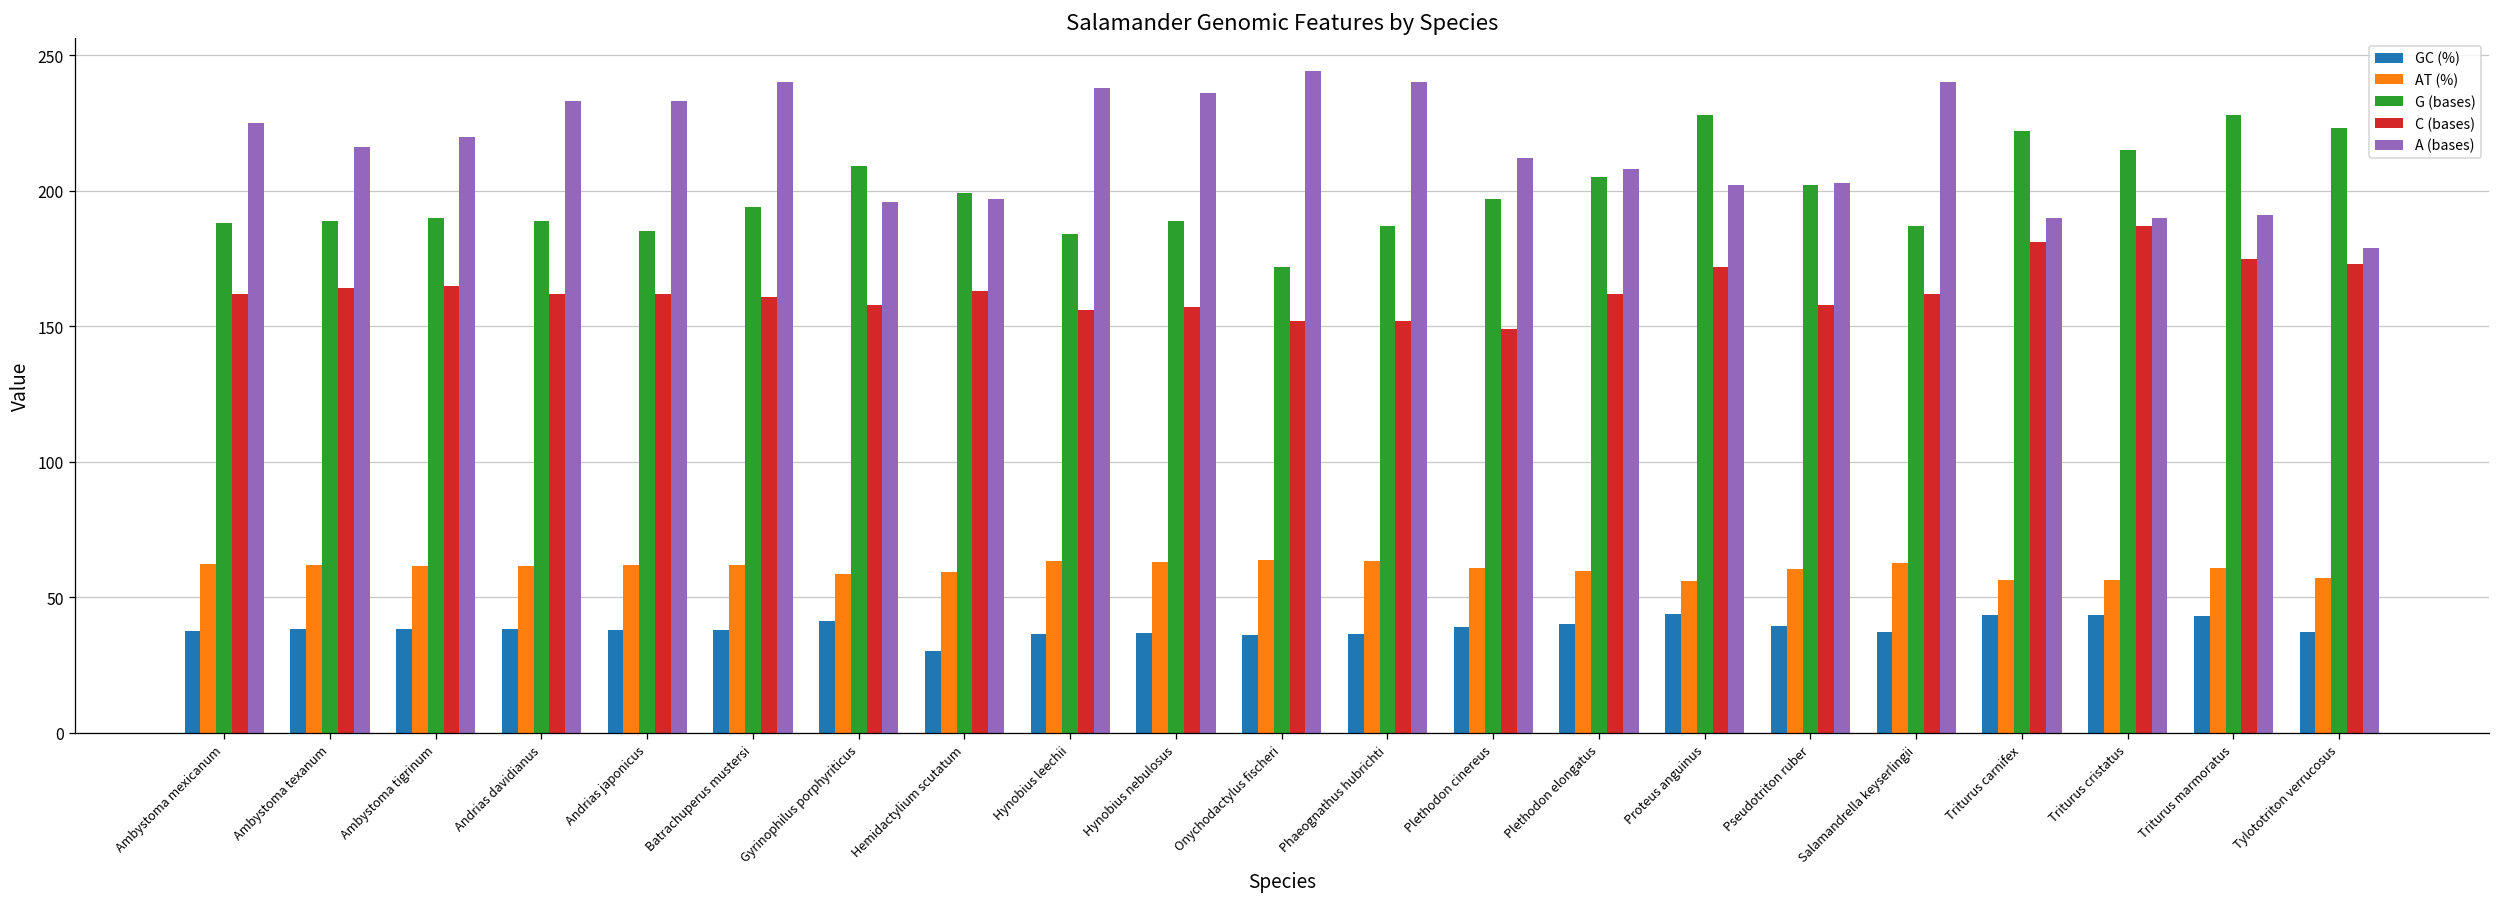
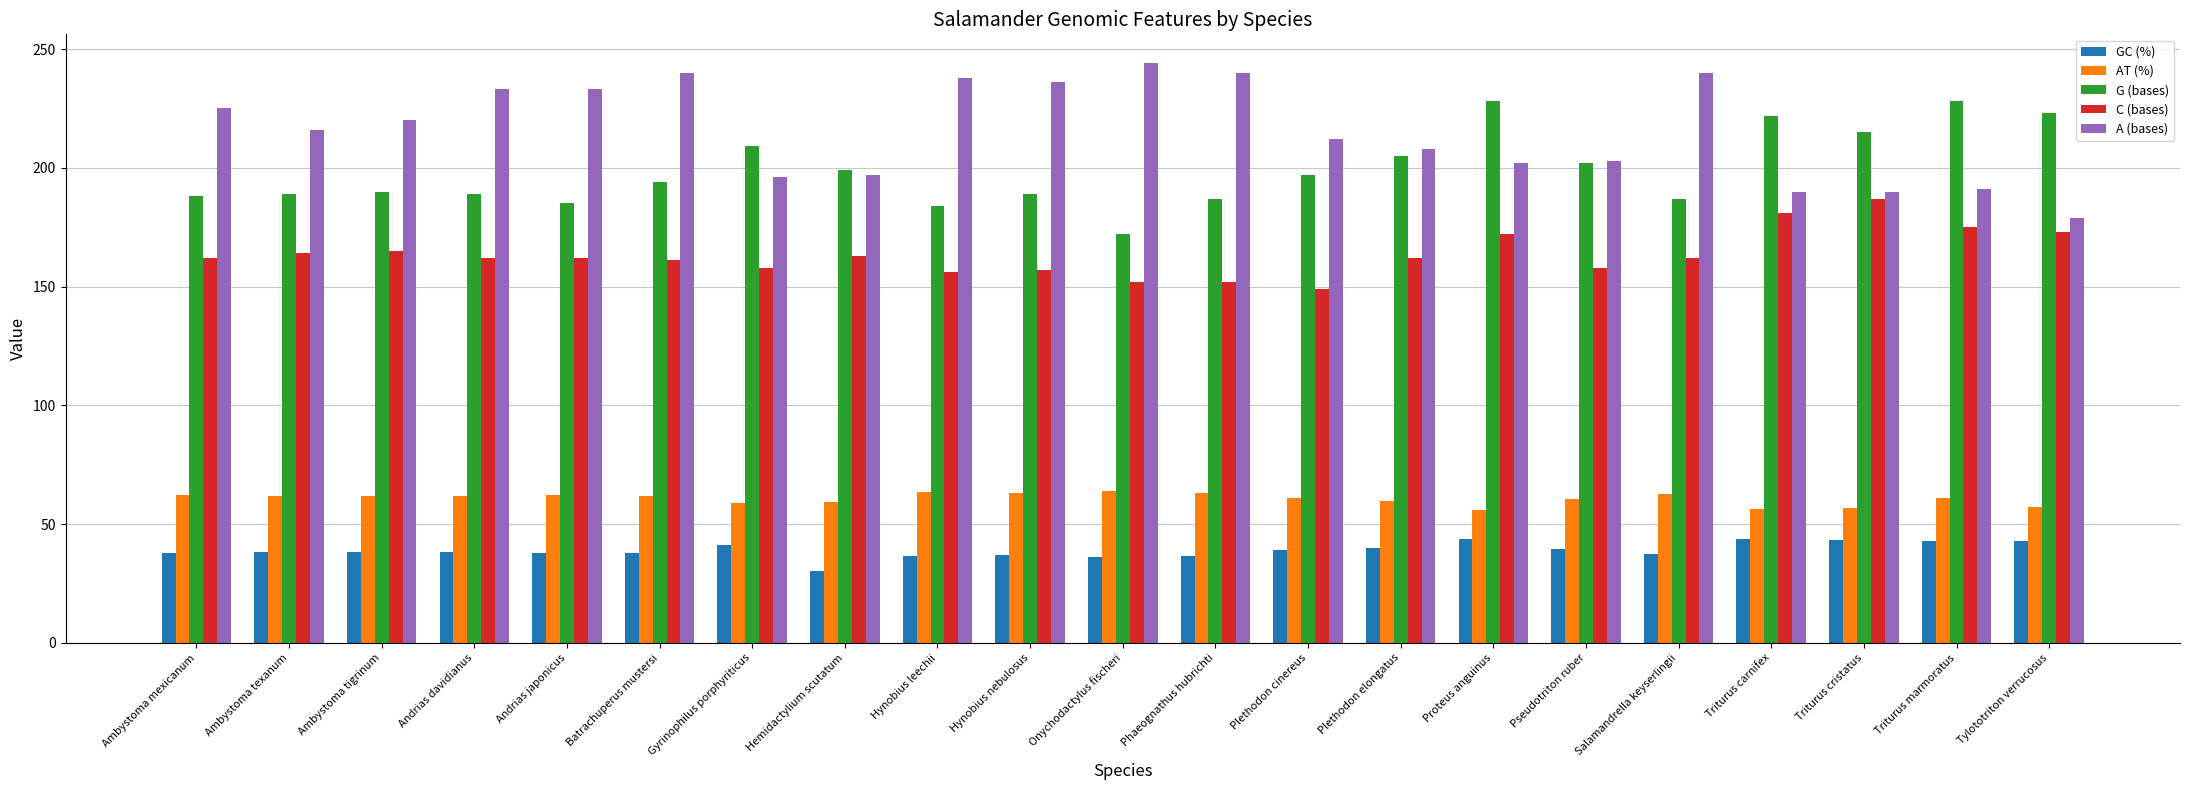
  {
    "GC (%)": {
      "Ambystoma mexicanum": 38,
      "Ambystoma texanum": 38,
      "Ambystoma tigrinum": 38,
      "Andrias davidianus": 38,
      "Andrias japonicus": 38,
      "Batrachuperus mustersi": 38,
      "Gyrinophilus porphyriticus": 41,
      "Hemidactylium scutatum": 30,
      "Hynobius leechii": 36,
      "Hynobius nebulosus": 37,
      "Onychodactylus fischeri": 36,
      "Phaeognathus hubrichti": 37,
      "Plethodon cinereus": 39,
      "Plethodon elongatus": 40,
      "Proteus anguinus": 44,
      "Pseudotriton ruber": 40,
      "Salamandrella keyserlingii": 37,
      "Triturus carnifex": 44,
      "Triturus cristatus": 43,
      "Triturus marmoratus": 43,
-     "Tylototriton verrucosus": 37
+     "Tylototriton verrucosus": 43
    },
    "AT (%)": {
      "Ambystoma mexicanum": 62,
      "Ambystoma texanum": 62,
      "Ambystoma tigrinum": 62,
      "Andrias davidianus": 62,
      "Andrias japonicus": 62,
      "Batrachuperus mustersi": 62,
      "Gyrinophilus porphyriticus": 59,
      "Hemidactylium scutatum": 59,
      "Hynobius leechii": 64,
      "Hynobius nebulosus": 63,
      "Onychodactylus fischeri": 64,
      "Phaeognathus hubrichti": 63,
      "Plethodon cinereus": 61,
      "Plethodon elongatus": 60,
      "Proteus anguinus": 56,
      "Pseudotriton ruber": 61,
      "Salamandrella keyserlingii": 63,
      "Triturus carnifex": 56,
      "Triturus cristatus": 57,
      "Triturus marmoratus": 61,
      "Tylototriton verrucosus": 57
    },
    "G (bases)": {
      "Ambystoma mexicanum": 188,
      "Ambystoma texanum": 189,
      "Ambystoma tigrinum": 190,
      "Andrias davidianus": 189,
      "Andrias japonicus": 185,
      "Batrachuperus mustersi": 194,
      "Gyrinophilus porphyriticus": 209,
      "Hemidactylium scutatum": 199,
      "Hynobius leechii": 184,
      "Hynobius nebulosus": 189,
      "Onychodactylus fischeri": 172,
      "Phaeognathus hubrichti": 187,
      "Plethodon cinereus": 197,
      "Plethodon elongatus": 205,
      "Proteus anguinus": 228,
      "Pseudotriton ruber": 202,
      "Salamandrella keyserlingii": 187,
      "Triturus carnifex": 222,
      "Triturus cristatus": 215,
      "Triturus marmoratus": 228,
      "Tylototriton verrucosus": 223
    },
    "C (bases)": {
      "Ambystoma mexicanum": 162,
      "Ambystoma texanum": 164,
      "Ambystoma tigrinum": 165,
      "Andrias davidianus": 162,
      "Andrias japonicus": 162,
      "Batrachuperus mustersi": 161,
      "Gyrinophilus porphyriticus": 158,
      "Hemidactylium scutatum": 163,
      "Hynobius leechii": 156,
      "Hynobius nebulosus": 157,
      "Onychodactylus fischeri": 152,
      "Phaeognathus hubrichti": 152,
      "Plethodon cinereus": 149,
      "Plethodon elongatus": 162,
      "Proteus anguinus": 172,
      "Pseudotriton ruber": 158,
      "Salamandrella keyserlingii": 162,
      "Triturus carnifex": 181,
      "Triturus cristatus": 187,
      "Triturus marmoratus": 175,
      "Tylototriton verrucosus": 173
    },
    "A (bases)": {
      "Ambystoma mexicanum": 225,
      "Ambystoma texanum": 216,
      "Ambystoma tigrinum": 220,
      "Andrias davidianus": 233,
      "Andrias japonicus": 233,
      "Batrachuperus mustersi": 240,
      "Gyrinophilus porphyriticus": 196,
      "Hemidactylium scutatum": 197,
      "Hynobius leechii": 238,
      "Hynobius nebulosus": 236,
      "Onychodactylus fischeri": 244,
      "Phaeognathus hubrichti": 240,
      "Plethodon cinereus": 212,
      "Plethodon elongatus": 208,
      "Proteus anguinus": 202,
      "Pseudotriton ruber": 203,
      "Salamandrella keyserlingii": 240,
      "Triturus carnifex": 190,
      "Triturus cristatus": 190,
      "Triturus marmoratus": 191,
      "Tylototriton verrucosus": 179
    }
  }
